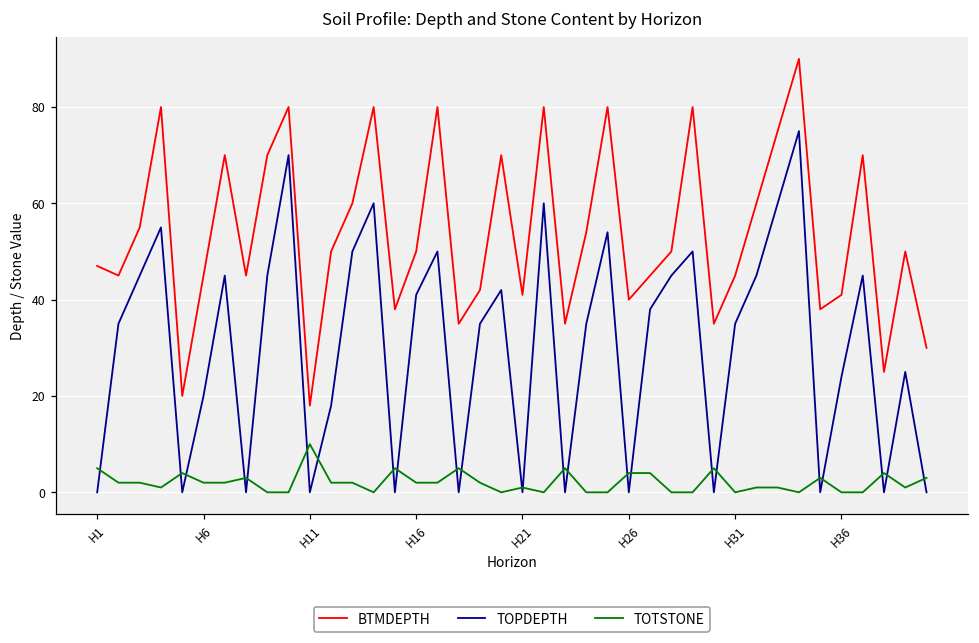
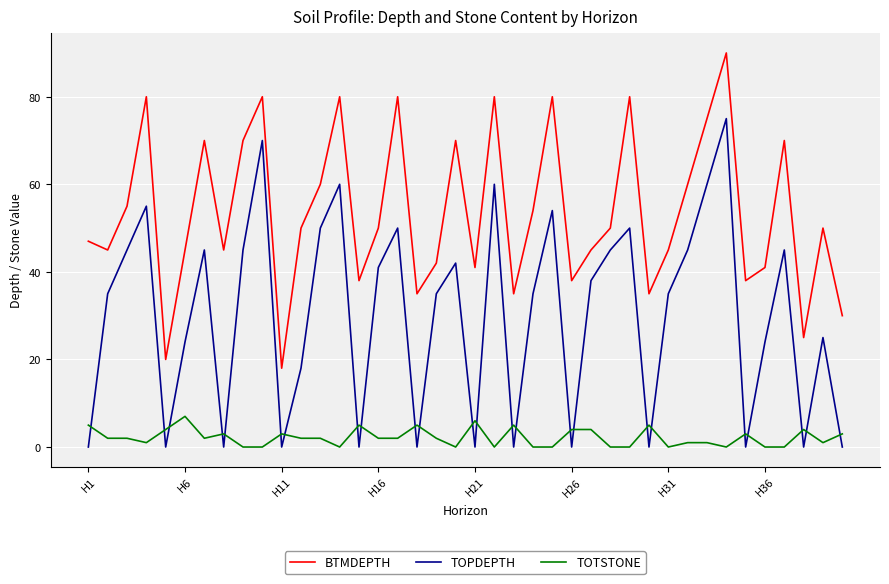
  {
    "BTMDEPTH": {
      "H1": 47,
      "H6": 45,
      "H11": 18,
      "H16": 50,
      "H21": 41,
-     "H26": 40,
+     "H26": 38,
      "H31": 45,
      "H36": 41
    },
    "TOPDEPTH": {
      "H1": 0,
-     "H6": 20,
+     "H6": 24,
      "H11": 0,
      "H16": 41,
      "H21": 0,
      "H26": 0,
      "H31": 35,
      "H36": 24
    },
    "TOTSTONE": {
      "H1": 5,
-     "H6": 2,
-     "H11": 10,
+     "H6": 7,
+     "H11": 3,
      "H16": 2,
-     "H21": 1,
+     "H21": 6,
      "H26": 4,
      "H31": 0,
      "H36": 0
    }
  }
